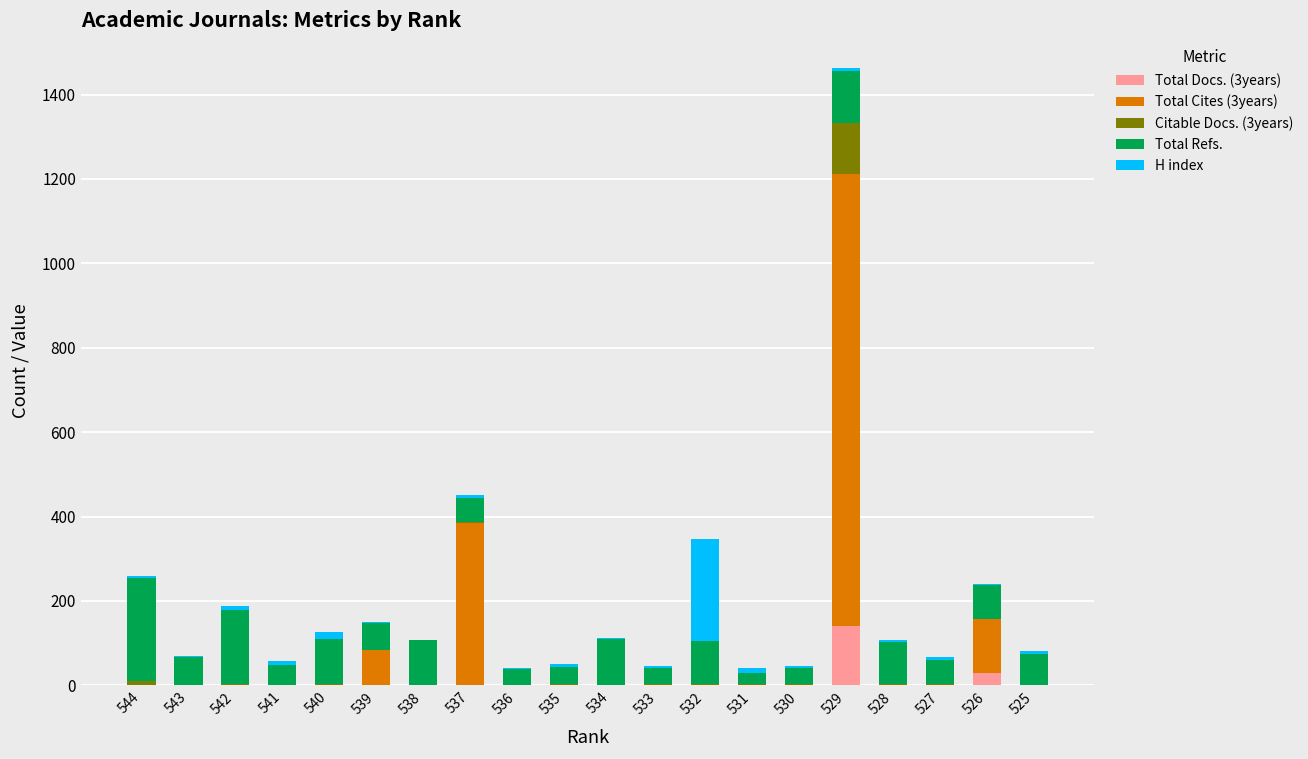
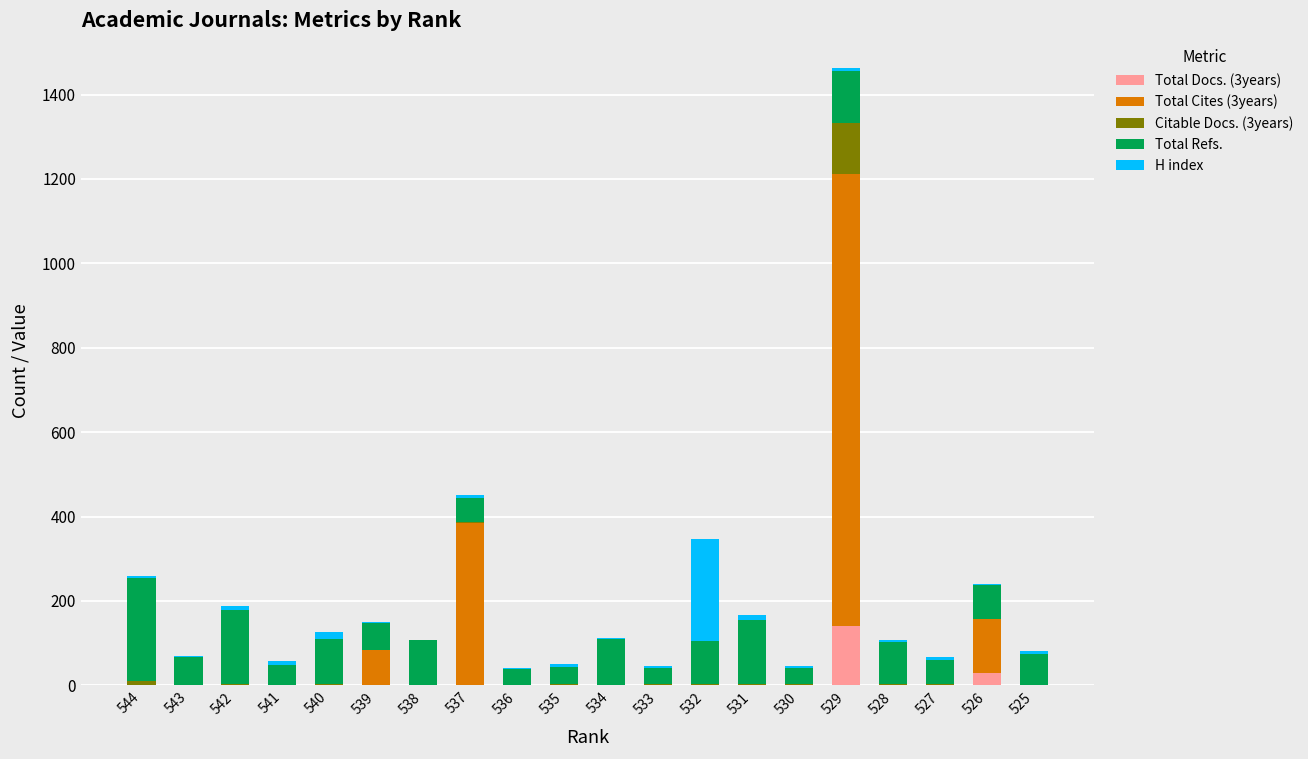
  {
    "Total Cites (3years)": {
      "544": 0,
      "543": 0,
      "542": 0,
      "541": 0,
      "540": 0,
      "539": 80,
      "538": 0,
      "537": 380,
      "536": 0,
      "535": 0,
      "534": 0,
      "533": 0,
      "532": 0,
      "531": 0,
      "530": 0,
      "529": 1070,
      "528": 0,
      "527": 0,
      "526": 130,
      "525": 0
    },
    "Citable Docs. (3years)": {
      "544": 10,
      "541": 0,
      "538": 0,
      "536": 0,
      "534": 0,
      "529": 120,
      "525": 0
    },
    "Total Refs.": {
      "544": 250,
      "543": 70,
      "542": 180,
      "541": 50,
      "540": 110,
      "539": 60,
      "538": 110,
      "537": 60,
      "536": 40,
      "535": 40,
      "534": 110,
      "533": 40,
      "532": 100,
-     "531": 30,
+     "531": 150,
      "530": 40,
      "529": 120,
      "528": 100,
      "527": 60,
      "526": 80,
      "525": 80
    },
    "H index": {
      "542": 10,
      "541": 10,
      "540": 20,
      "537": 10,
      "535": 10,
      "532": 240,
      "531": 10,
      "529": 10
    }
  }
